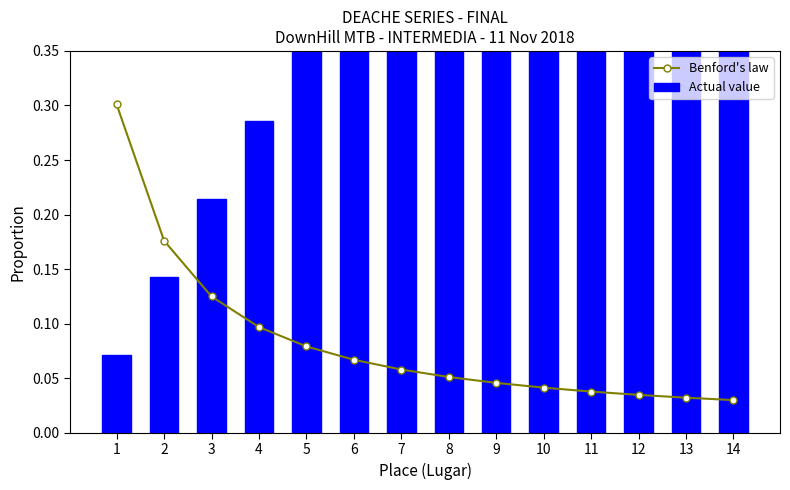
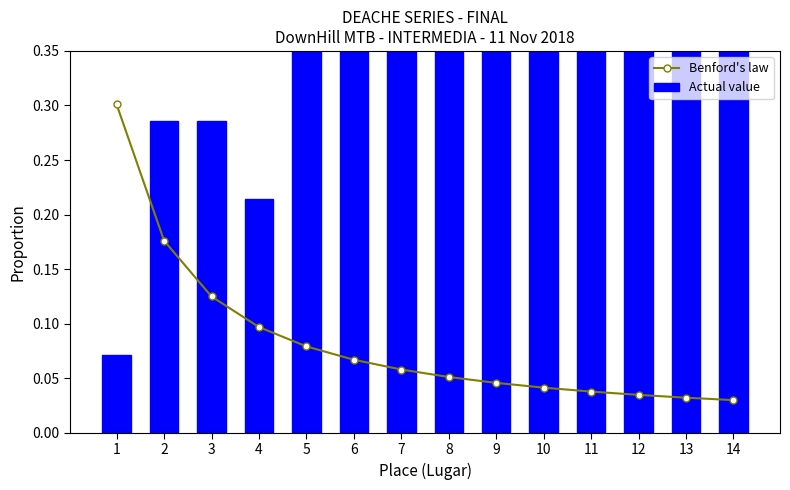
  {
    "Benford's law": {
      "1": 0.301,
      "2": 0.176,
      "3": 0.125,
      "4": 0.097,
      "5": 0.079,
      "6": 0.067,
      "7": 0.058,
      "8": 0.051,
      "9": 0.046,
      "10": 0.041,
      "11": 0.038,
      "12": 0.035,
      "13": 0.032,
      "14": 0.030
    },
    "Actual value": {
      "1": 0.071,
-     "2": 0.143,
-     "3": 0.214,
-     "4": 0.286
+     "2": 0.286,
+     "3": 0.286,
+     "4": 0.214
    }
  }
